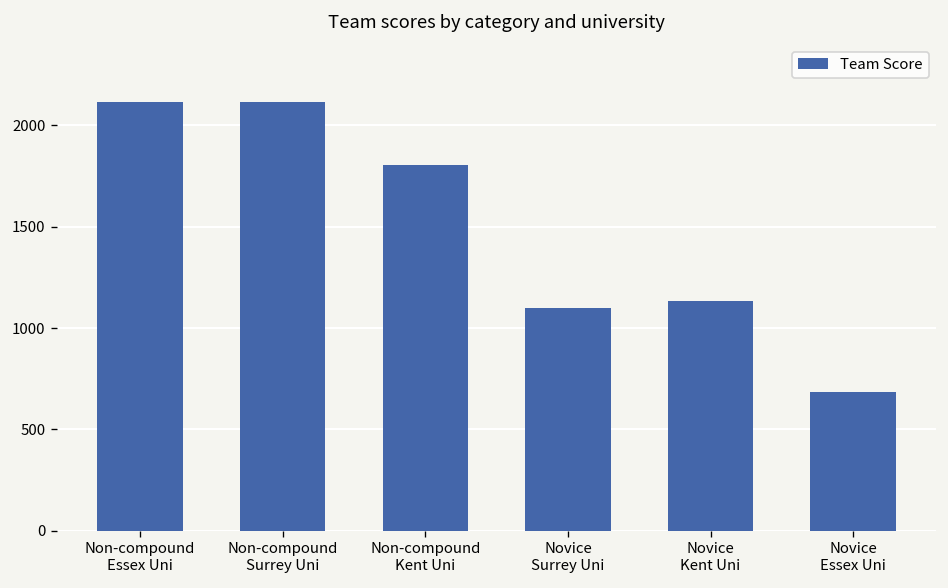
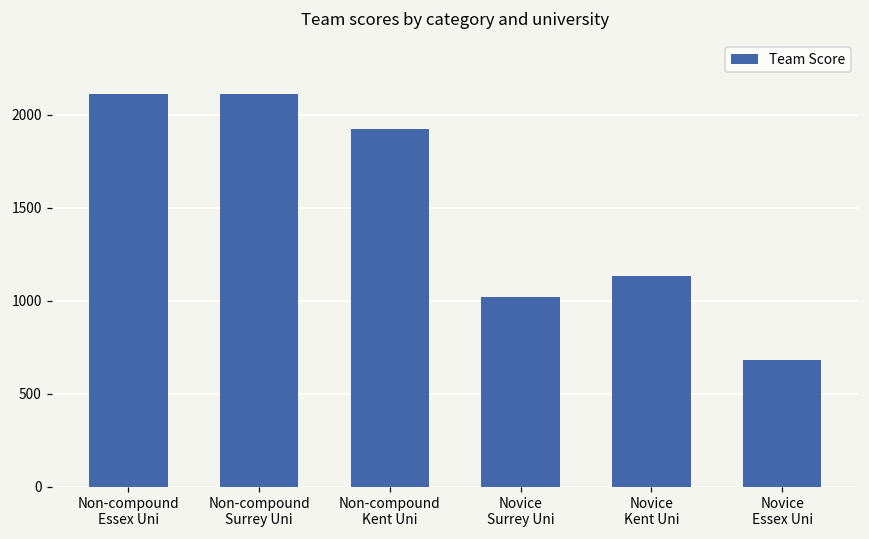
  {
    "Non-compound Essex Uni": 2110,
    "Non-compound Surrey Uni": 2110,
-   "Non-compound Kent Uni": 1800,
-   "Novice Surrey Uni": 1100,
+   "Non-compound Kent Uni": 1920,
+   "Novice Surrey Uni": 1020,
    "Novice Kent Uni": 1130,
    "Novice Essex Uni": 680
  }
